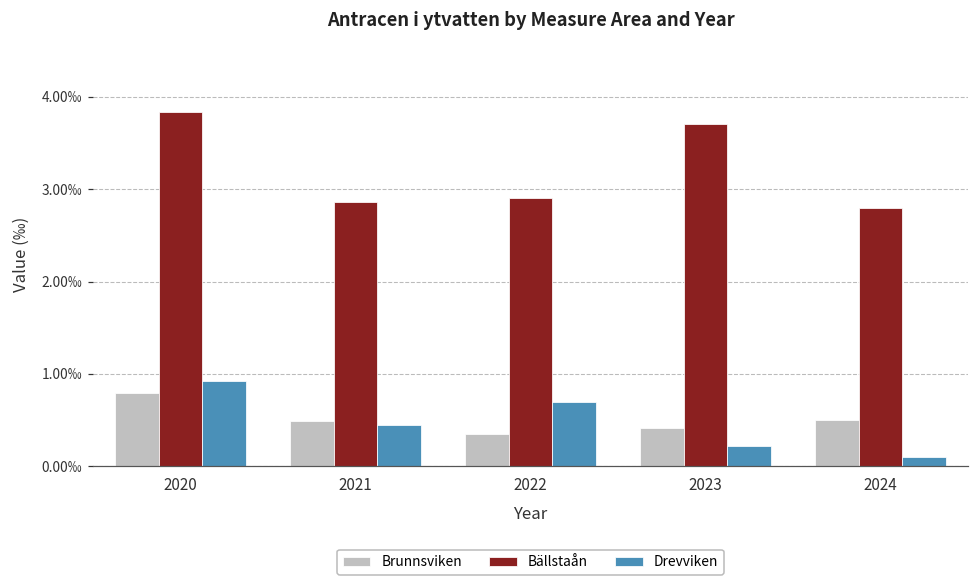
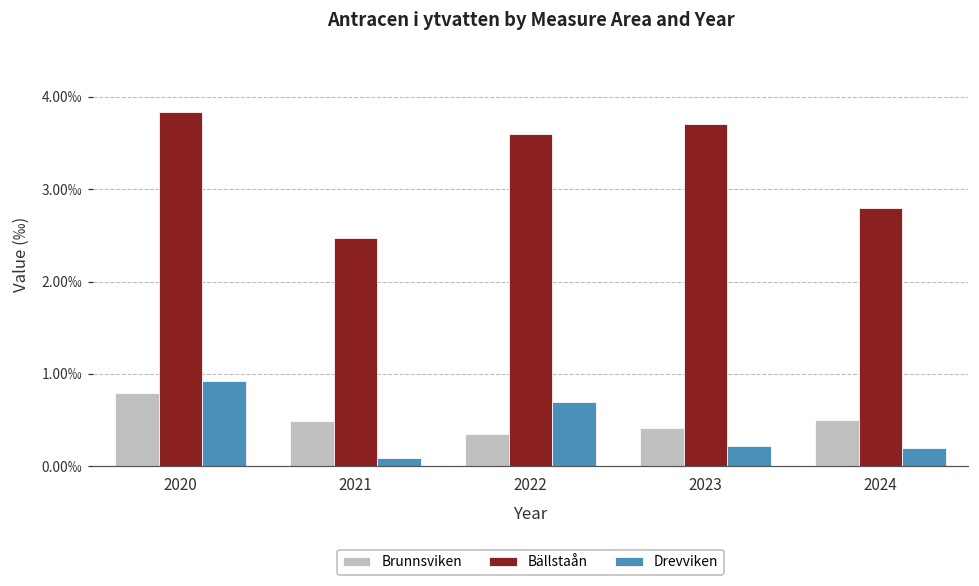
  {
    "Brunnsviken": {
      "2020": "0.8‰",
      "2021": "0.5‰",
      "2022": "0.4‰",
      "2023": "0.4‰",
      "2024": "0.5‰"
    },
    "Bällstaån": {
      "2020": "3.8‰",
-     "2021": "2.9‰",
-     "2022": "2.9‰",
+     "2021": "2.5‰",
+     "2022": "3.6‰",
      "2023": "3.7‰",
      "2024": "2.8‰"
    },
    "Drevviken": {
      "2020": "0.9‰",
-     "2021": "0.4‰",
+     "2021": "0.1‰",
      "2022": "0.7‰",
      "2023": "0.2‰",
-     "2024": "0.1‰"
+     "2024": "0.2‰"
    }
  }
